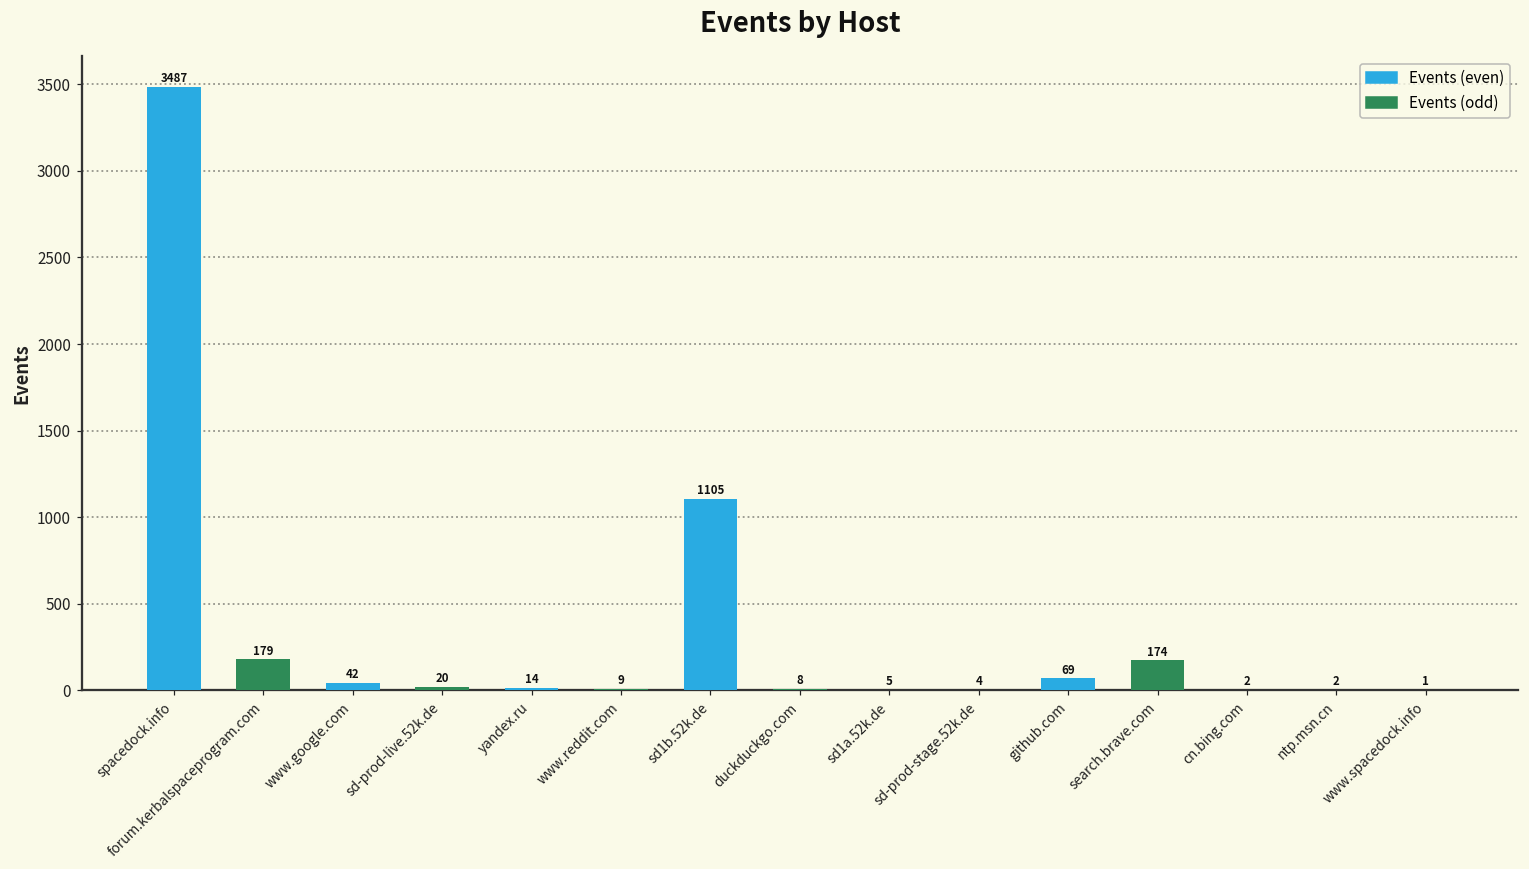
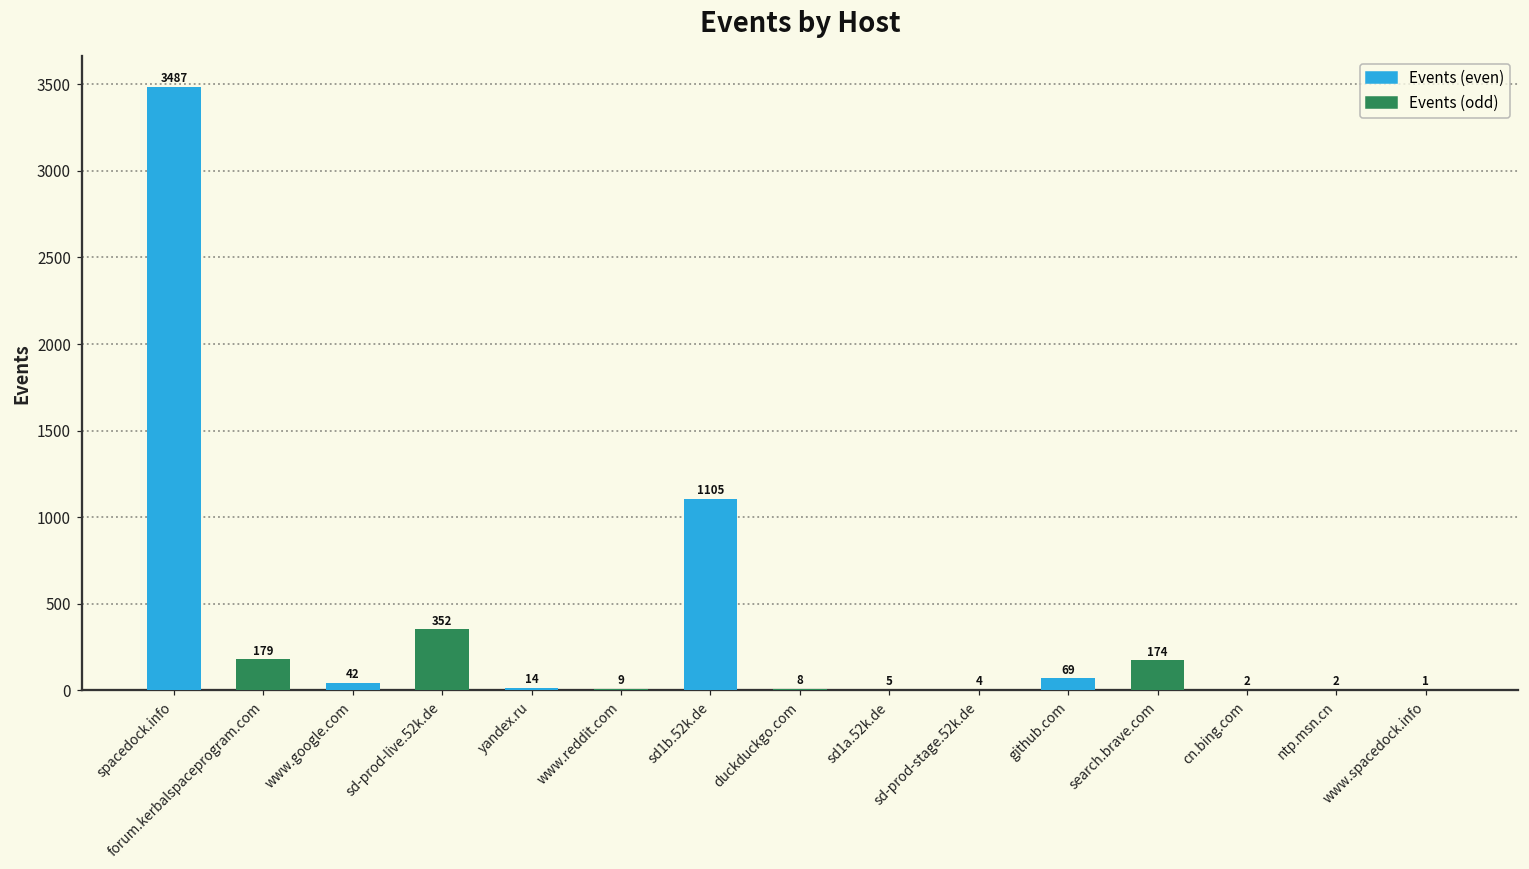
  {
    "spacedock.info": 3487,
    "forum.kerbalspaceprogram.com": 179,
    "www.google.com": 42,
-   "sd-prod-live.52k.de": 20,
+   "sd-prod-live.52k.de": 352,
    "yandex.ru": 14,
    "www.reddit.com": 9,
    "sd1b.52k.de": 1105,
    "duckduckgo.com": 8,
    "sd1a.52k.de": 5,
    "sd-prod-stage.52k.de": 4,
    "github.com": 69,
    "search.brave.com": 174,
    "cn.bing.com": 2,
    "ntp.msn.cn": 2,
    "www.spacedock.info": 1
  }
